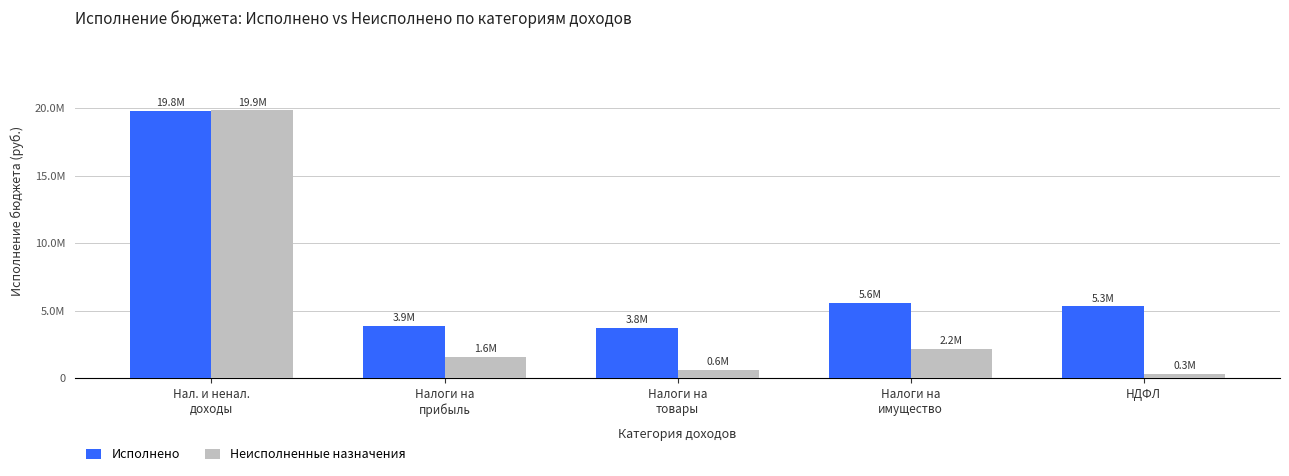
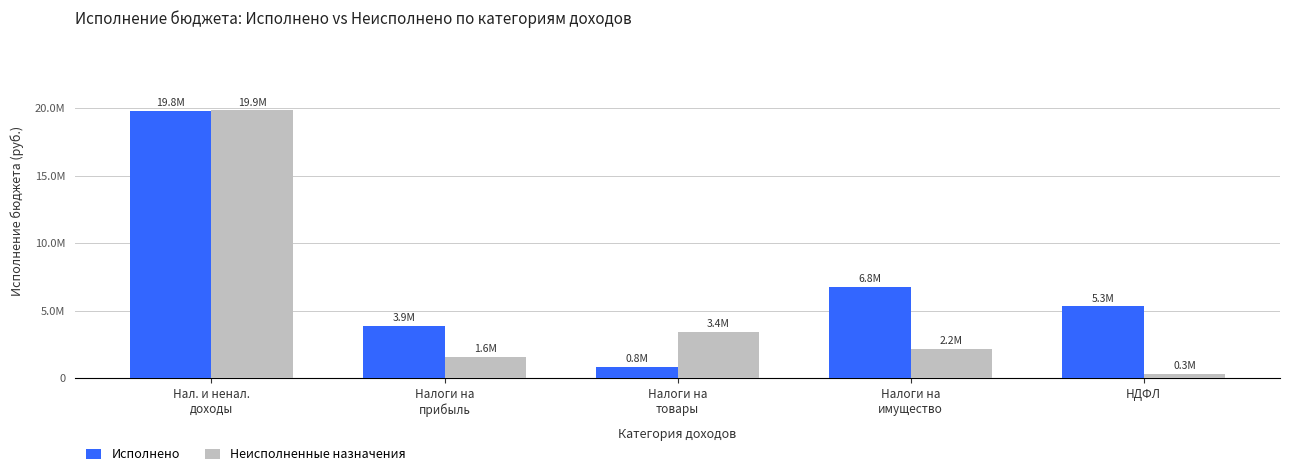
  {
    "Исполнено": {
      "Нал. и ненал. доходы": "19.8M",
      "Налоги на прибыль": "3.9M",
-     "Налоги на товары": "3.8M",
-     "Налоги на имущество": "5.6M",
+     "Налоги на товары": "0.8M",
+     "Налоги на имущество": "6.8M",
      "НДФЛ": "5.3M"
    },
    "Неисполненные назначения": {
      "Нал. и ненал. доходы": "19.9M",
      "Налоги на прибыль": "1.6M",
-     "Налоги на товары": "0.6M",
+     "Налоги на товары": "3.4M",
      "Налоги на имущество": "2.2M",
      "НДФЛ": "0.3M"
    }
  }
